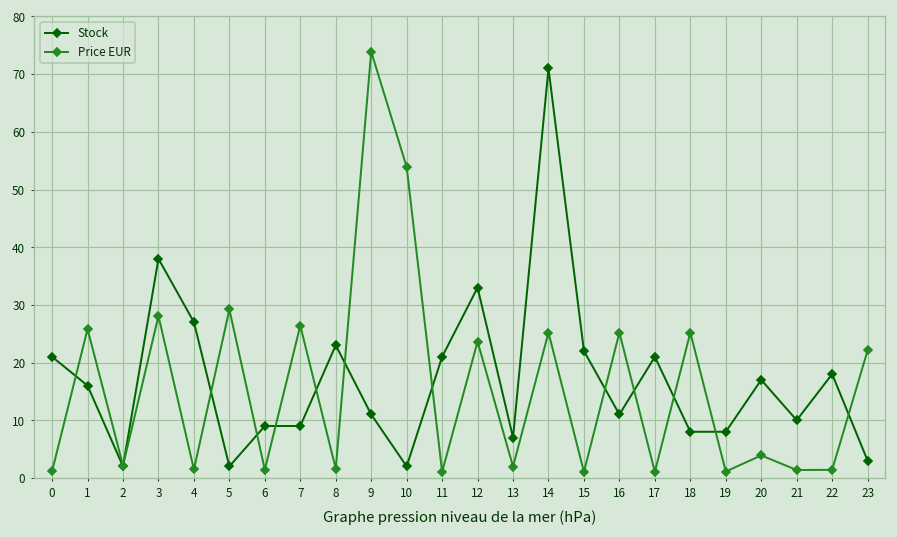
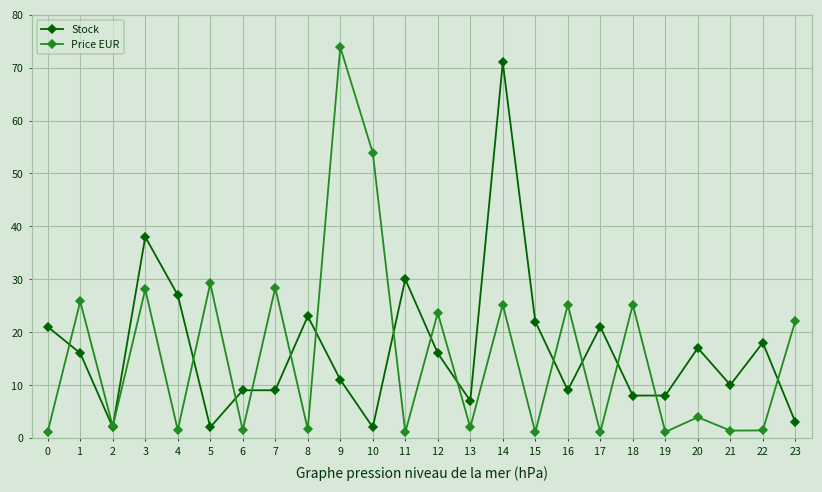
  {
    "Stock": {
      "0": 21,
      "1": 16,
      "3": 38,
      "4": 27,
      "5": 2,
      "6": 9,
      "7": 9,
      "8": 23,
      "9": 11,
      "10": 2,
-     "11": 21,
-     "12": 33,
+     "11": 30,
+     "12": 16,
      "13": 7,
      "14": 71,
      "15": 22,
-     "16": 11,
+     "16": 9,
      "17": 21,
      "18": 8,
      "19": 8,
      "20": 17,
      "21": 10,
      "22": 18,
      "23": 3
    },
    "Price EUR": {
      "0": 1,
      "1": 26,
      "3": 28,
      "4": 1,
      "5": 29,
      "6": 1,
-     "7": 26,
+     "7": 28,
      "8": 2,
      "9": 74,
      "10": 54,
      "11": 1,
      "12": 24,
      "13": 2,
      "14": 25,
      "15": 1,
      "16": 25,
      "17": 1,
      "18": 25,
      "19": 1,
      "20": 4,
      "21": 1,
      "22": 1,
      "23": 22
    }
  }
